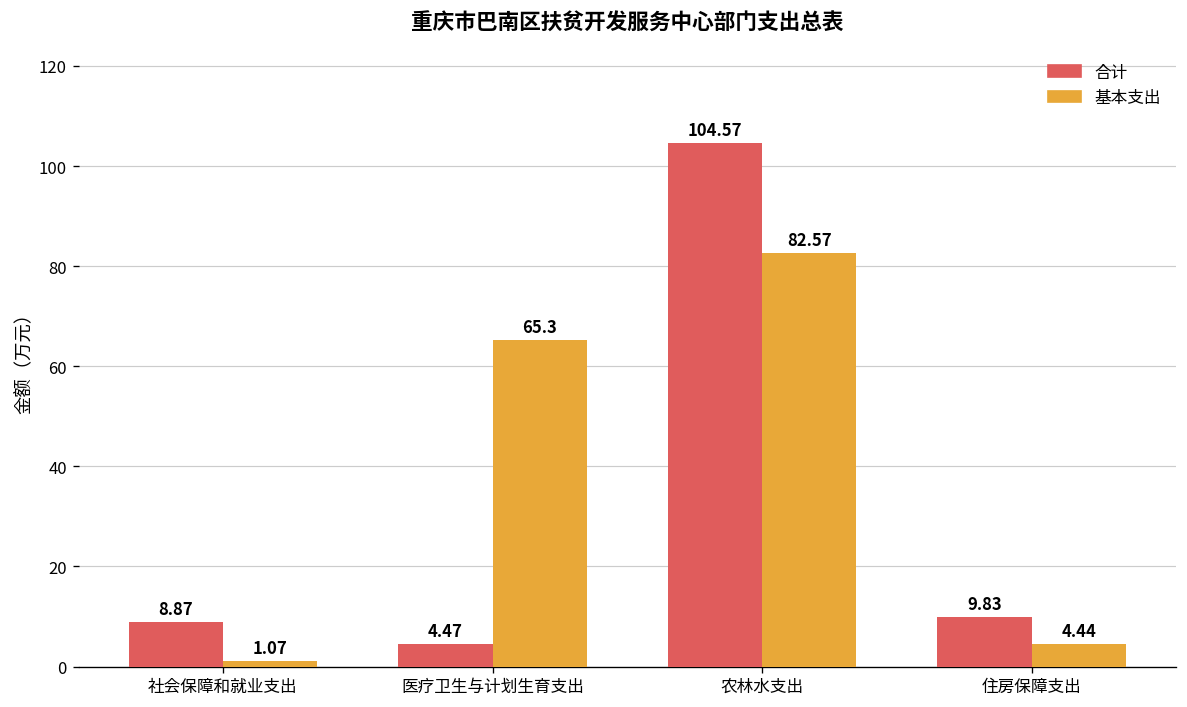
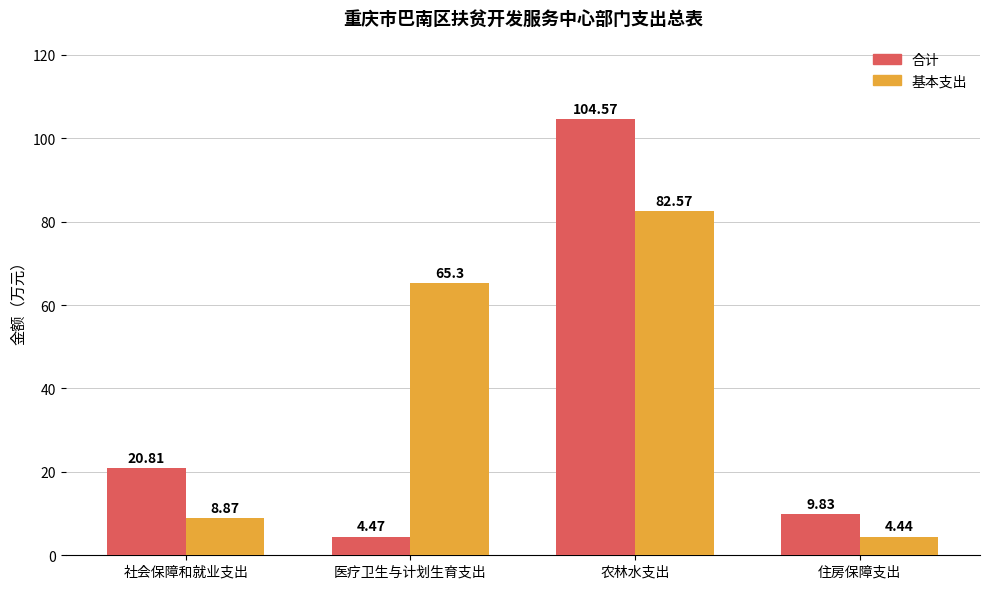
  {
    "合计": {
-     "社会保障和就业支出": 8.87,
+     "社会保障和就业支出": 20.81,
      "医疗卫生与计划生育支出": 4.47,
      "农林水支出": 104.57,
      "住房保障支出": 9.83
    },
    "基本支出": {
-     "社会保障和就业支出": 1.07,
+     "社会保障和就业支出": 8.87,
      "医疗卫生与计划生育支出": 65.3,
      "农林水支出": 82.57,
      "住房保障支出": 4.44
    }
  }
